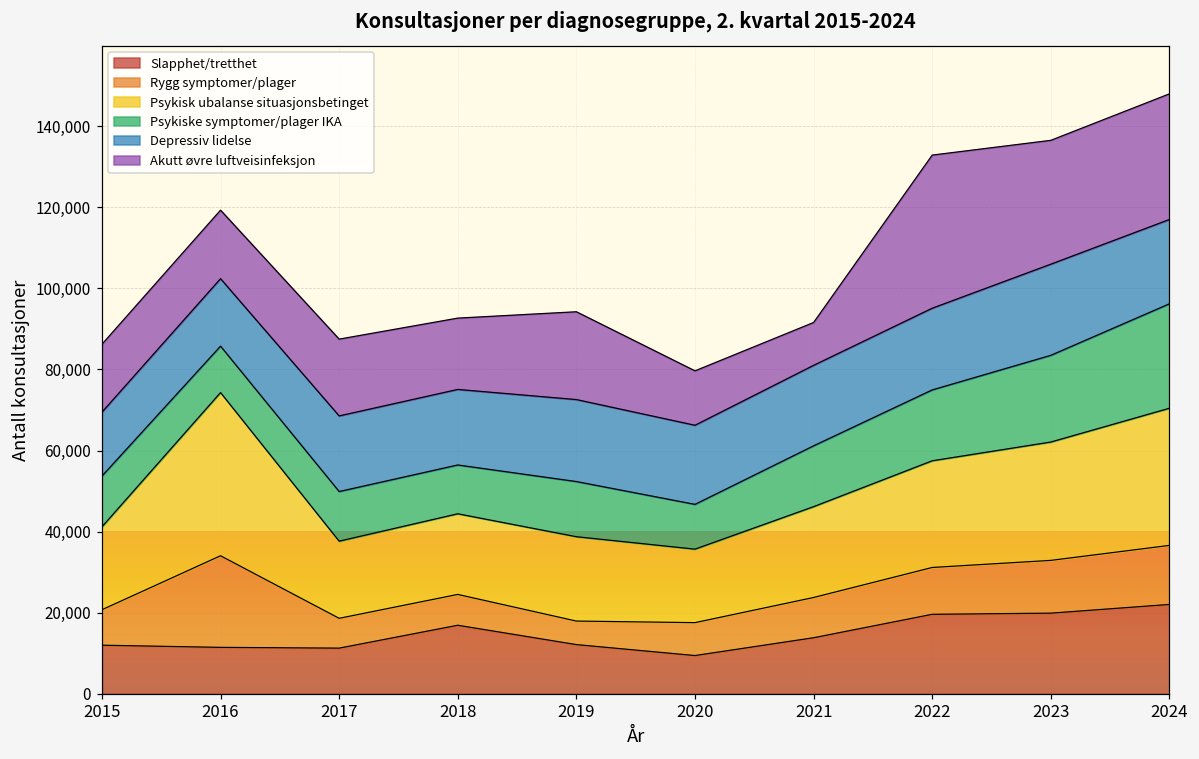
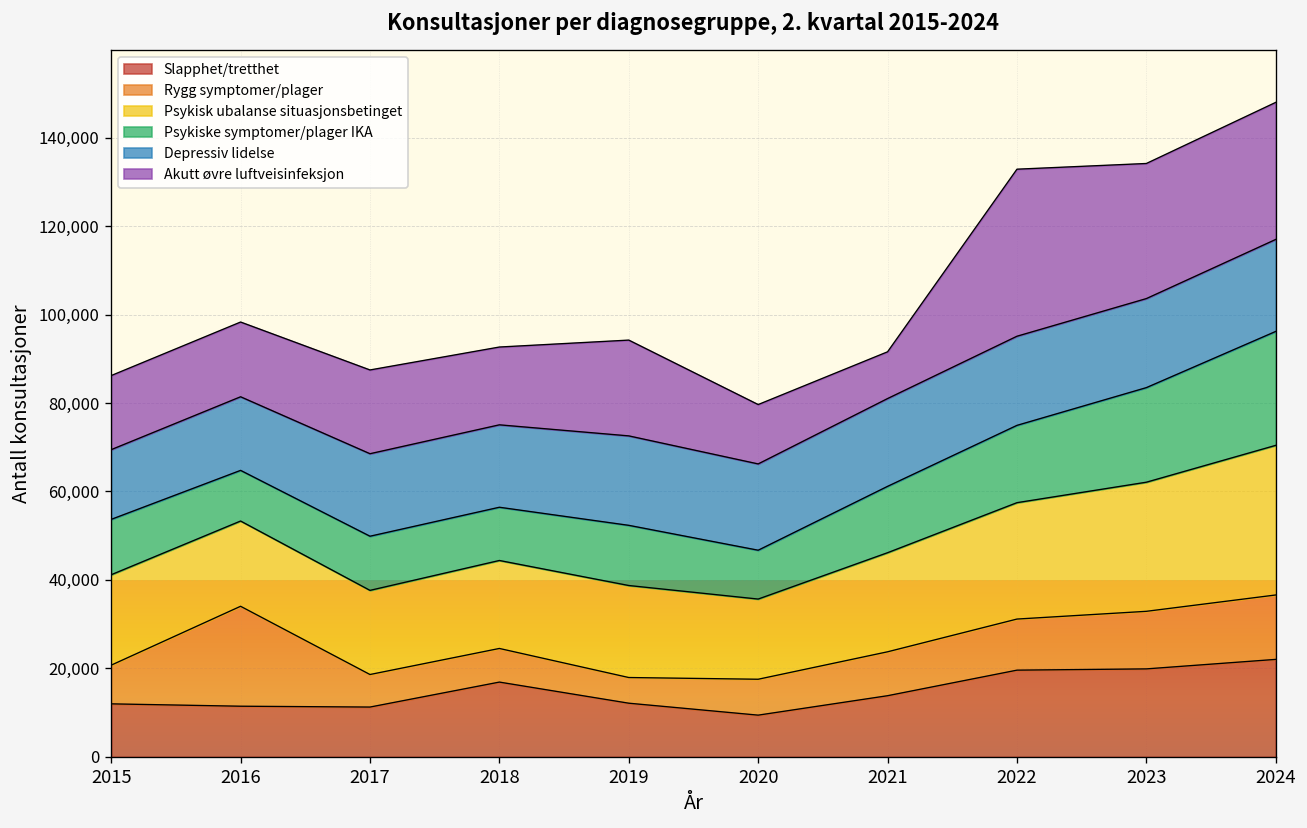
  {
    "Slapphet/tretthet": {
      "2015": "12,000",
      "2016": "11,000",
      "2017": "11,000",
      "2018": "17,000",
      "2019": "12,000",
      "2020": "9,000",
      "2021": "14,000",
      "2022": "20,000",
      "2023": "20,000",
      "2024": "22,000"
    },
    "Rygg symptomer/plager": {
      "2015": "9,000",
      "2016": "23,000",
      "2017": "7,000",
      "2018": "8,000",
      "2019": "6,000",
      "2020": "8,000",
      "2021": "10,000",
      "2022": "12,000",
      "2023": "13,000",
      "2024": "15,000"
    },
    "Psykisk ubalanse situasjonsbetinget": {
      "2015": "20,000",
-     "2016": "40,000",
+     "2016": "19,000",
      "2017": "19,000",
      "2018": "20,000",
      "2019": "21,000",
      "2020": "18,000",
      "2021": "22,000",
      "2022": "26,000",
      "2023": "29,000",
      "2024": "34,000"
    },
    "Psykiske symptomer/plager IKA": {
      "2015": "13,000",
      "2016": "11,000",
      "2017": "12,000",
      "2018": "12,000",
      "2019": "14,000",
      "2020": "11,000",
      "2021": "15,000",
      "2022": "17,000",
      "2023": "21,000",
      "2024": "26,000"
    },
    "Depressiv lidelse": {
      "2015": "16,000",
      "2016": "17,000",
      "2017": "19,000",
      "2018": "19,000",
      "2019": "20,000",
      "2020": "20,000",
      "2021": "20,000",
      "2022": "20,000",
-     "2023": "22,000",
+     "2023": "20,000",
      "2024": "21,000"
    },
    "Akutt øvre luftveisinfeksjon": {
      "2015": "17,000",
      "2016": "17,000",
      "2017": "19,000",
      "2018": "18,000",
      "2019": "22,000",
      "2020": "13,000",
      "2021": "11,000",
      "2022": "38,000",
      "2023": "31,000",
      "2024": "31,000"
    }
  }
